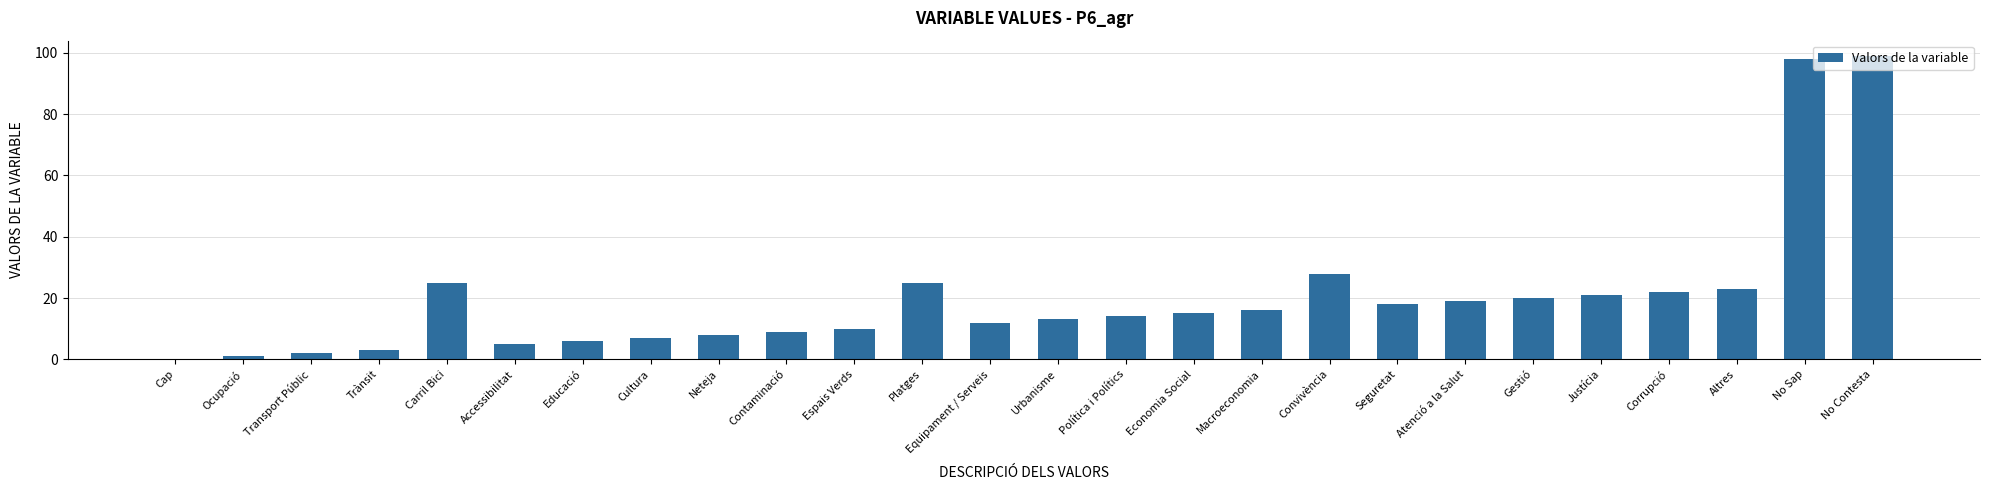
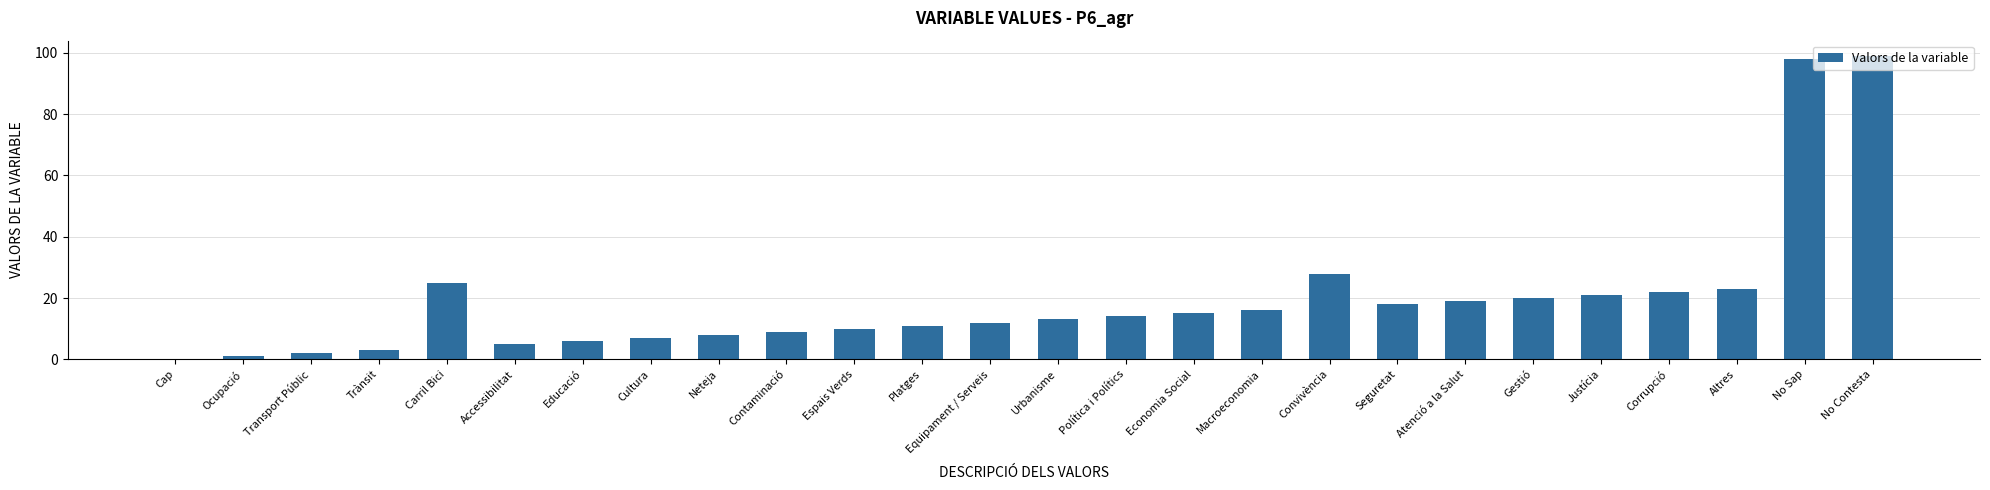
  {
    "Cap": 0,
    "Ocupació": 1,
    "Transport Públic": 2,
    "Trànsit": 3,
    "Carril Bici": 25,
    "Accessibilitat": 5,
    "Educació": 6,
    "Cultura": 7,
    "Neteja": 8,
    "Contaminació": 9,
    "Espais Verds": 10,
-   "Platges": 25,
+   "Platges": 11,
    "Equipament / Serveis": 12,
    "Urbanisme": 13,
    "Política i Polítics": 14,
    "Economia Social": 15,
    "Macroeconomia": 16,
    "Convivència": 28,
    "Seguretat": 18,
    "Atenció a la Salut": 19,
    "Gestió": 20,
    "Justícia": 21,
    "Corrupció": 22,
    "Altres": 23,
    "No Sap": 98
  }
